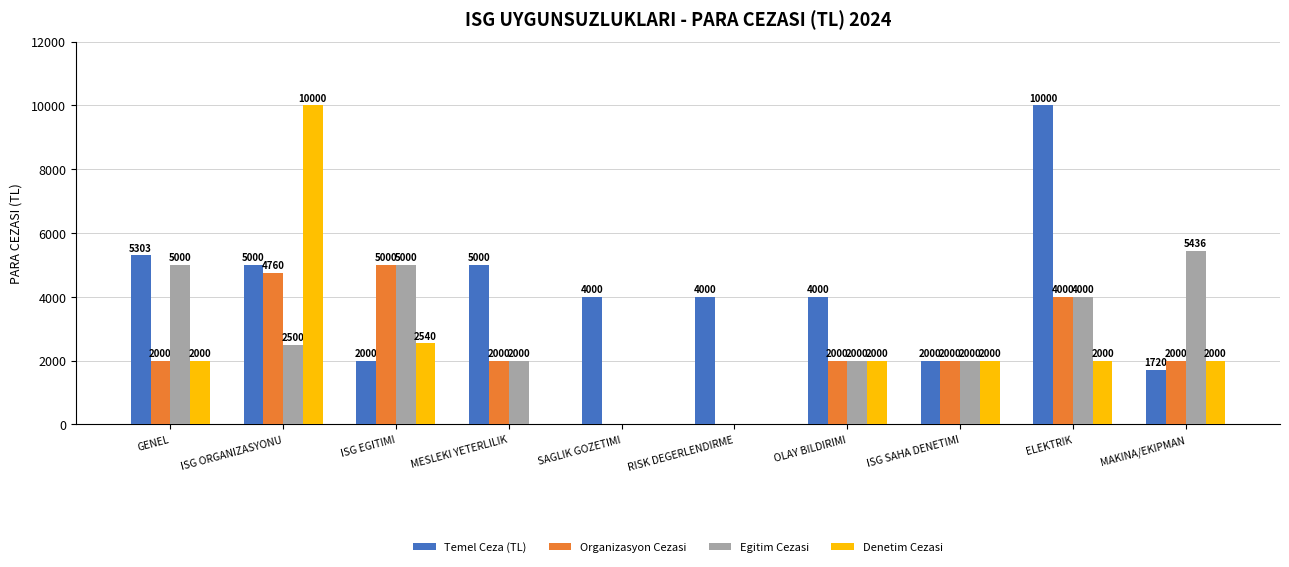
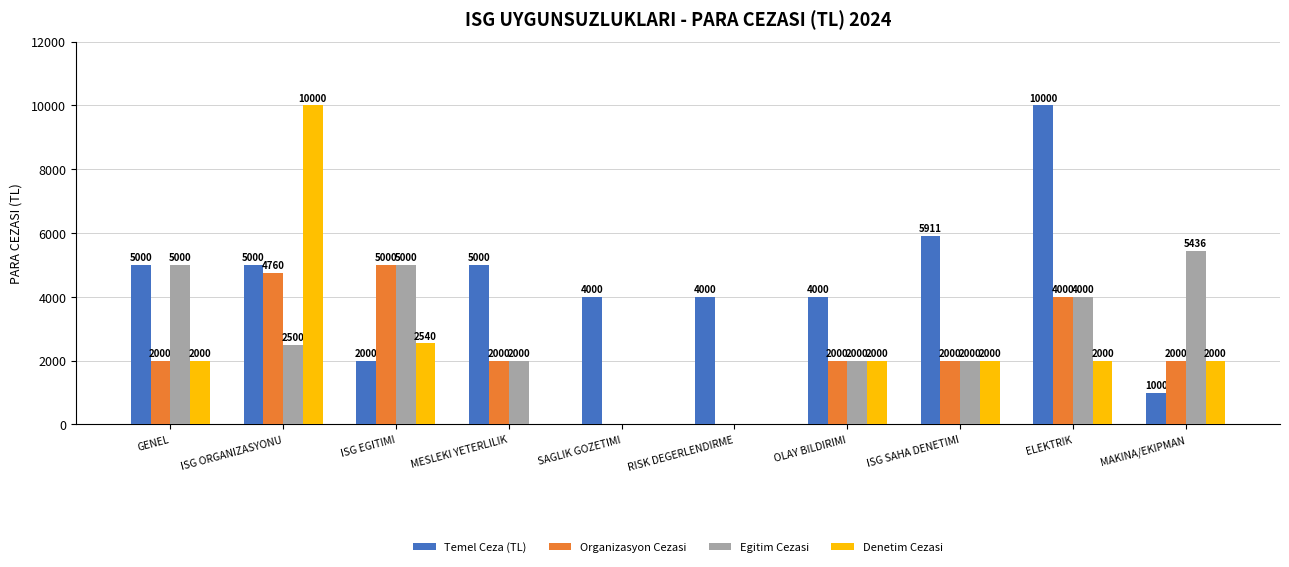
  {
    "Temel Ceza (TL)": {
-     "GENEL": 5303,
+     "GENEL": 5000,
      "ISG ORGANIZASYONU": 5000,
      "ISG EGITIMI": 2000,
      "MESLEKI YETERLILIK": 5000,
      "SAGLIK GOZETIMI": 4000,
      "RISK DEGERLENDIRME": 4000,
      "OLAY BILDIRIMI": 4000,
-     "ISG SAHA DENETIMI": 2000,
+     "ISG SAHA DENETIMI": 5911,
      "ELEKTRIK": 10000,
-     "MAKINA/EKIPMAN": 1720
+     "MAKINA/EKIPMAN": 1000
    },
    "Organizasyon Cezasi": {
      "GENEL": 2000,
      "ISG ORGANIZASYONU": 4760,
      "ISG EGITIMI": 5000,
      "MESLEKI YETERLILIK": 2000,
      "OLAY BILDIRIMI": 2000,
      "ISG SAHA DENETIMI": 2000,
      "ELEKTRIK": 4000,
      "MAKINA/EKIPMAN": 2000
    },
    "Egitim Cezasi": {
      "GENEL": 5000,
      "ISG ORGANIZASYONU": 2500,
      "ISG EGITIMI": 5000,
      "MESLEKI YETERLILIK": 2000,
      "OLAY BILDIRIMI": 2000,
      "ISG SAHA DENETIMI": 2000,
      "ELEKTRIK": 4000,
      "MAKINA/EKIPMAN": 5436
    },
    "Denetim Cezasi": {
      "GENEL": 2000,
      "ISG ORGANIZASYONU": 10000,
      "ISG EGITIMI": 2540,
      "OLAY BILDIRIMI": 2000,
      "ISG SAHA DENETIMI": 2000,
      "ELEKTRIK": 2000,
      "MAKINA/EKIPMAN": 2000
    }
  }
